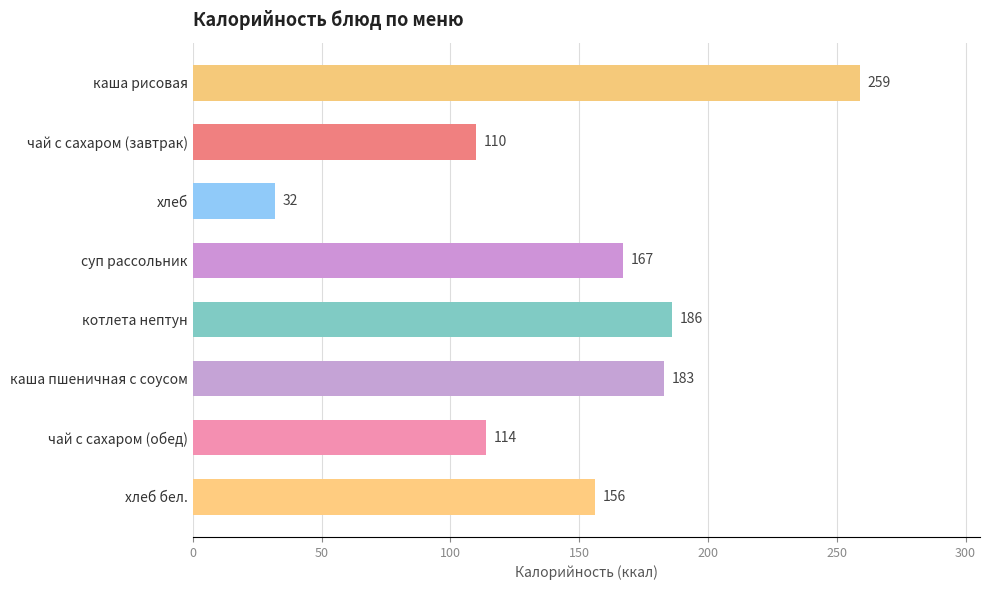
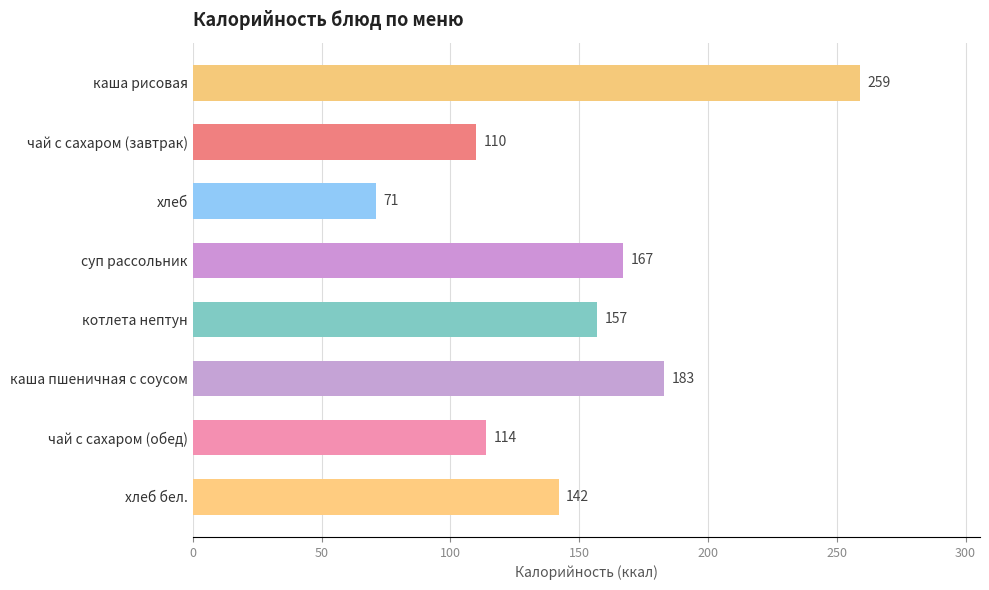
  {
    "каша рисовая": 259,
    "чай с сахаром (завтрак)": 110,
-   "хлеб": 32,
+   "хлеб": 71,
    "суп рассольник": 167,
-   "котлета нептун": 186,
+   "котлета нептун": 157,
    "каша пшеничная с соусом": 183,
    "чай с сахаром (обед)": 114,
-   "хлеб бел.": 156
+   "хлеб бел.": 142
  }
